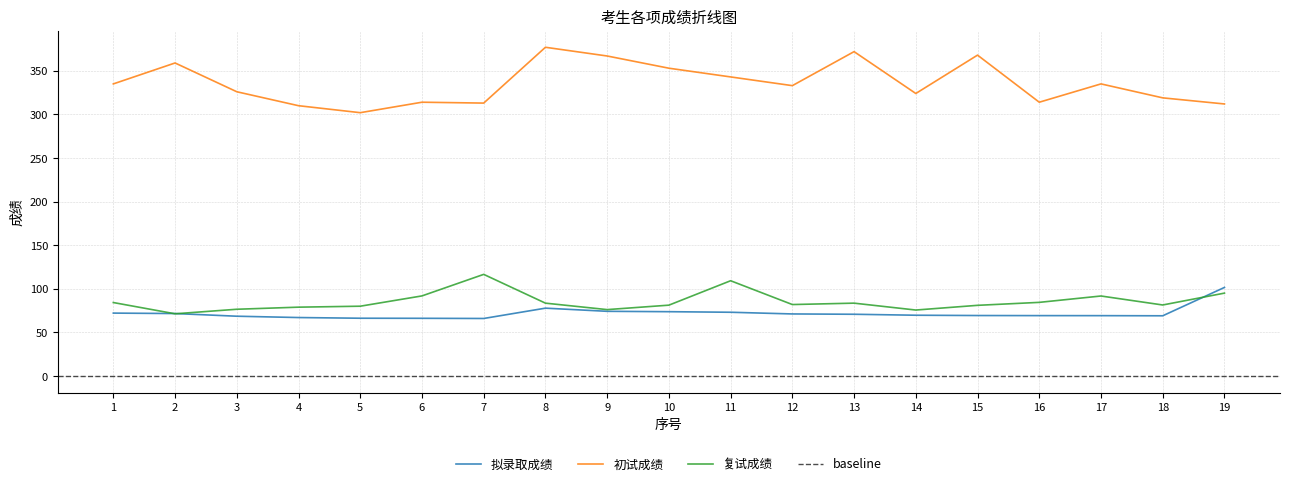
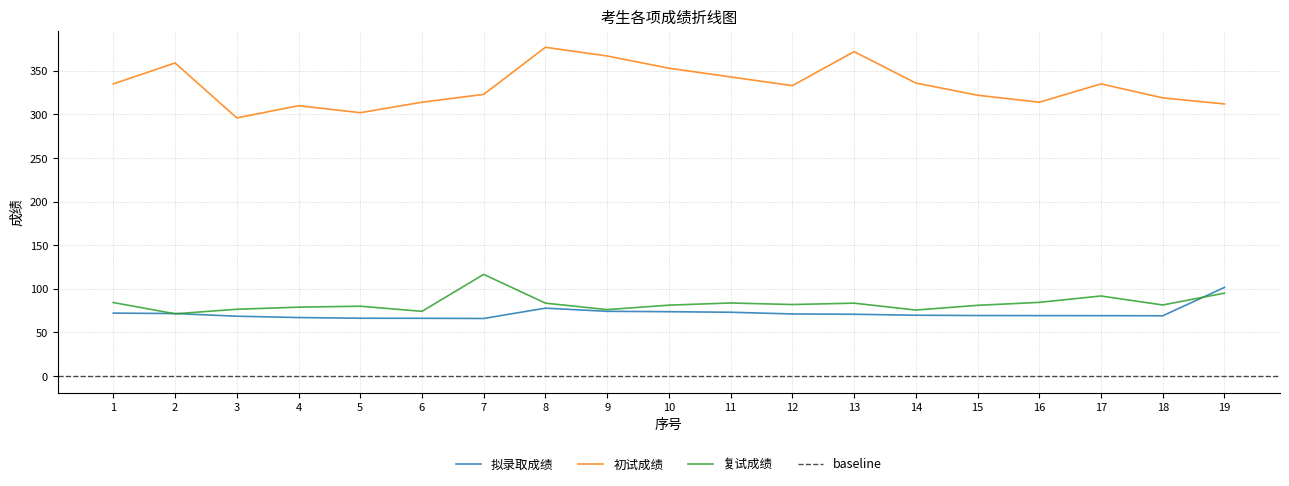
  {
    "拟录取成绩": {
      "1": 70,
      "3": 70,
      "4": 70,
      "5": 70,
      "6": 70,
      "7": 70,
      "8": 80,
      "10": 70,
      "11": 70,
      "12": 70,
      "13": 70,
      "14": 70,
      "15": 70,
      "16": 70,
      "17": 70,
      "18": 70,
      "19": 100
    },
    "初试成绩": {
      "1": 340,
      "2": 360,
-     "3": 330,
+     "3": 300,
      "4": 310,
      "5": 300,
      "6": 310,
-     "7": 310,
+     "7": 320,
      "8": 380,
      "9": 370,
      "10": 350,
      "11": 340,
      "12": 330,
      "13": 370,
-     "14": 320,
-     "15": 370,
+     "14": 340,
+     "15": 320,
      "16": 310,
      "17": 340,
      "18": 320,
      "19": 310
    },
    "复试成绩": {
      "1": 80,
      "3": 80,
      "4": 80,
      "5": 80,
-     "6": 90,
+     "6": 70,
      "7": 120,
      "8": 80,
      "10": 80,
-     "11": 110,
+     "11": 80,
      "12": 80,
      "13": 80,
      "14": 80,
      "15": 80,
      "16": 80,
      "17": 90,
      "18": 80,
      "19": 100
    }
  }
